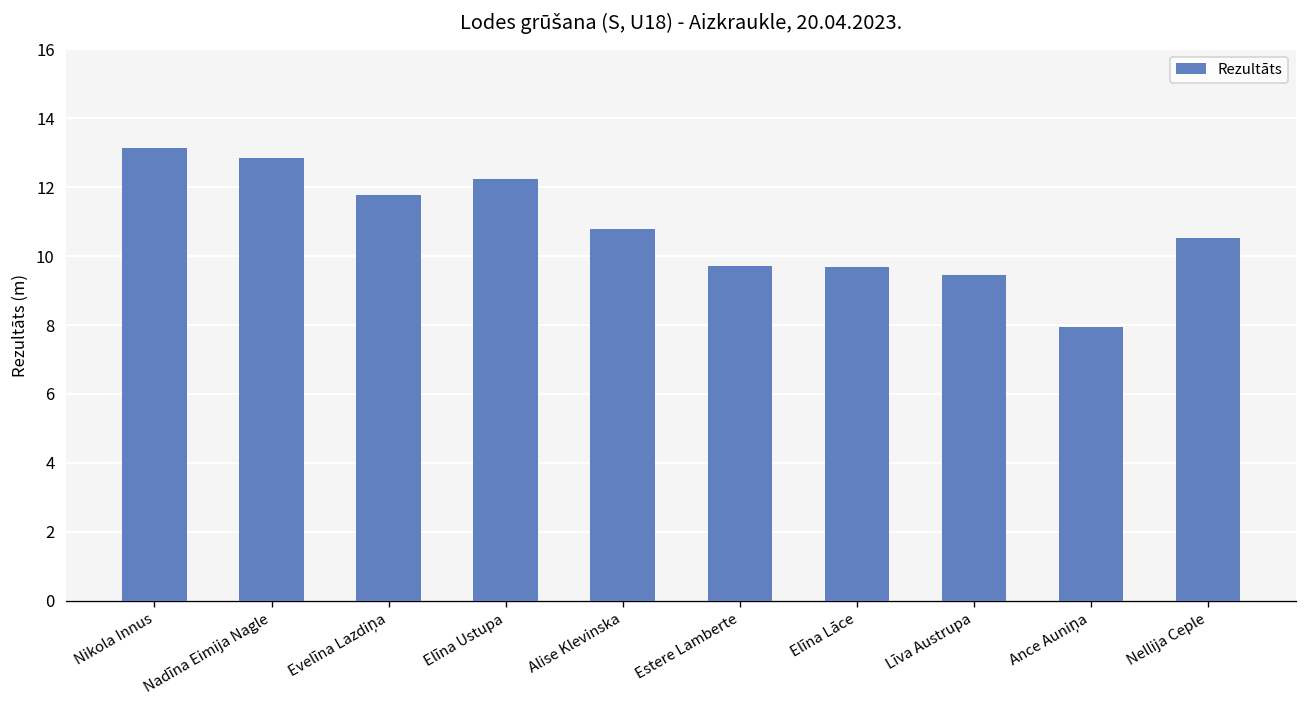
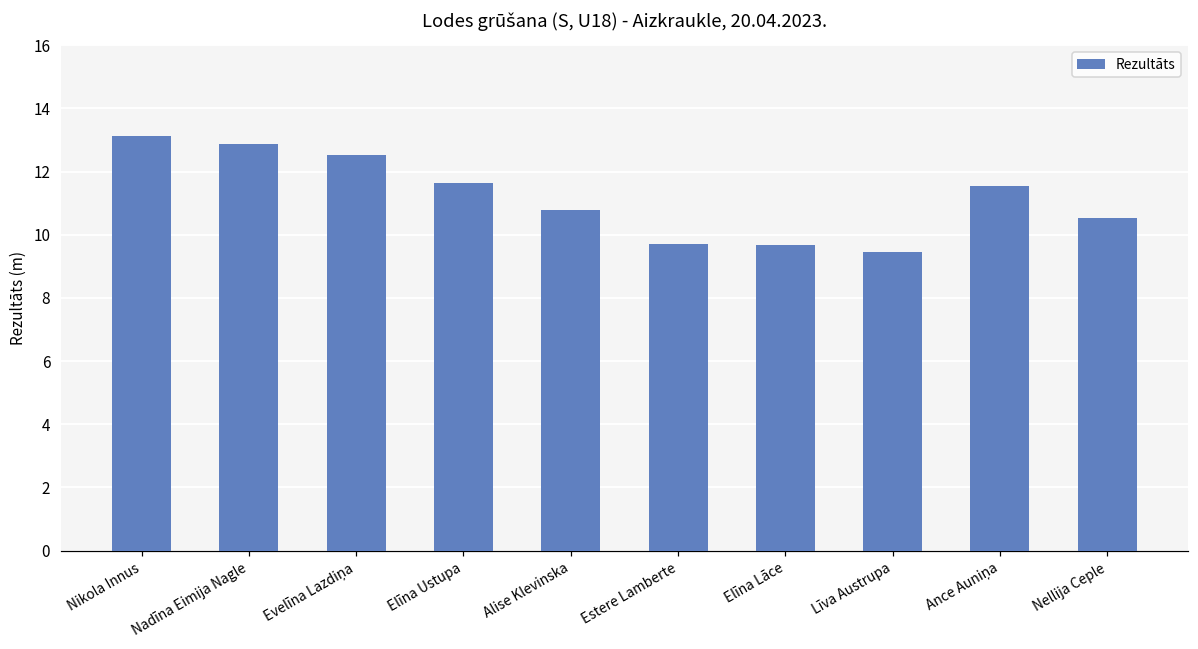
  {
    "Nikola Innus": 13.1,
    "Nadīna Eimija Nagle": 12.9,
-   "Evelīna Lazdiņa": 11.8,
-   "Elīna Ustupa": 12.2,
+   "Evelīna Lazdiņa": 12.5,
+   "Elīna Ustupa": 11.6,
    "Alise Klevinska": 10.8,
    "Estere Lamberte": 9.7,
    "Elīna Lāce": 9.7,
    "Līva Austrupa": 9.4,
-   "Ance Auniņa": 7.9,
+   "Ance Auniņa": 11.5,
    "Nellija Ceple": 10.5
  }
